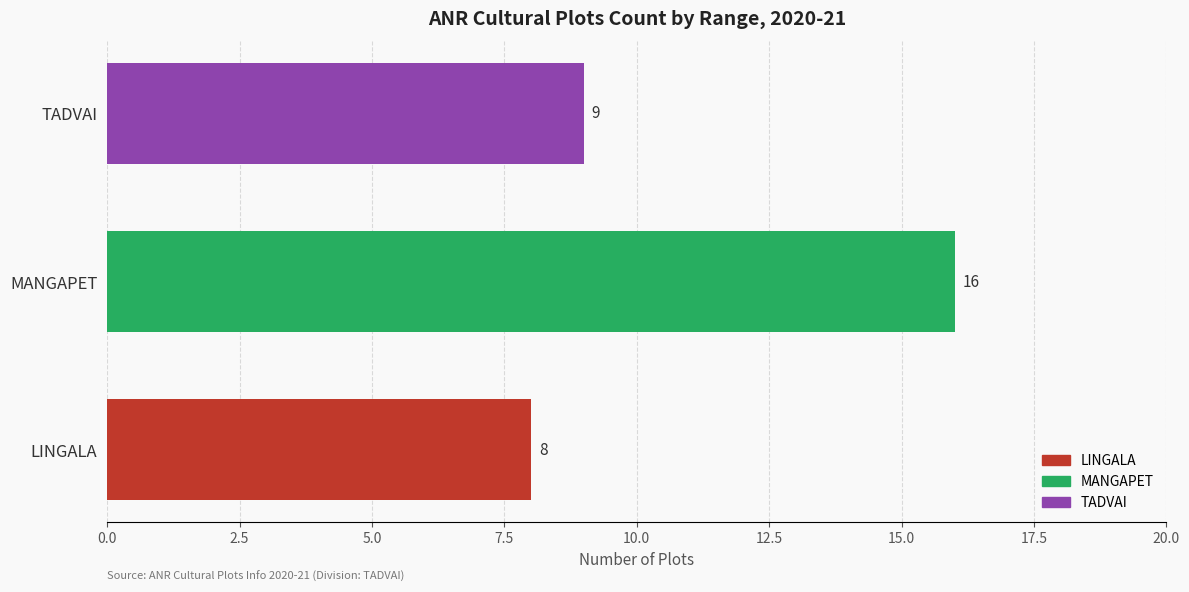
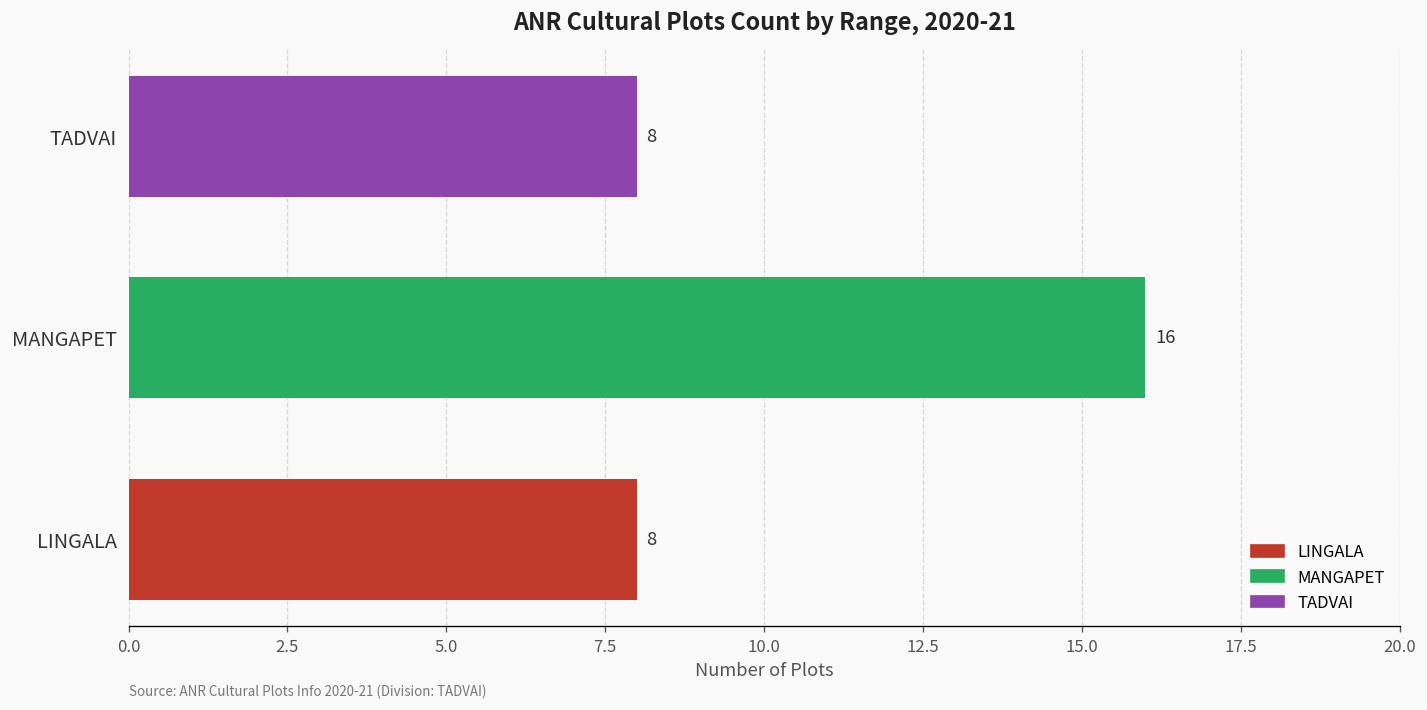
  {
-   "TADVAI": 9,
+   "TADVAI": 8,
    "MANGAPET": 16,
    "LINGALA": 8
  }
